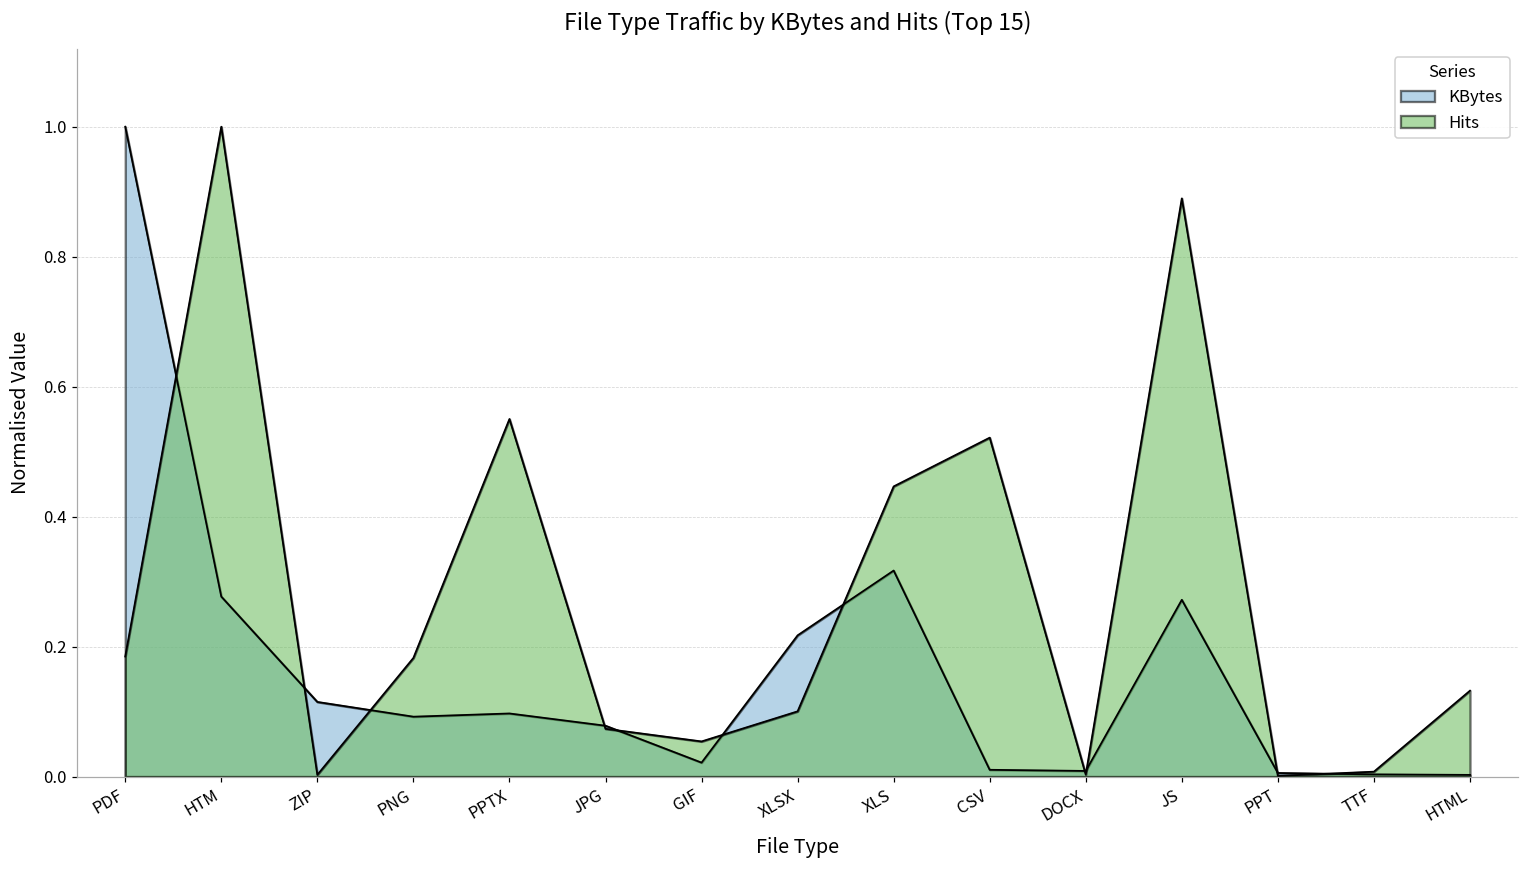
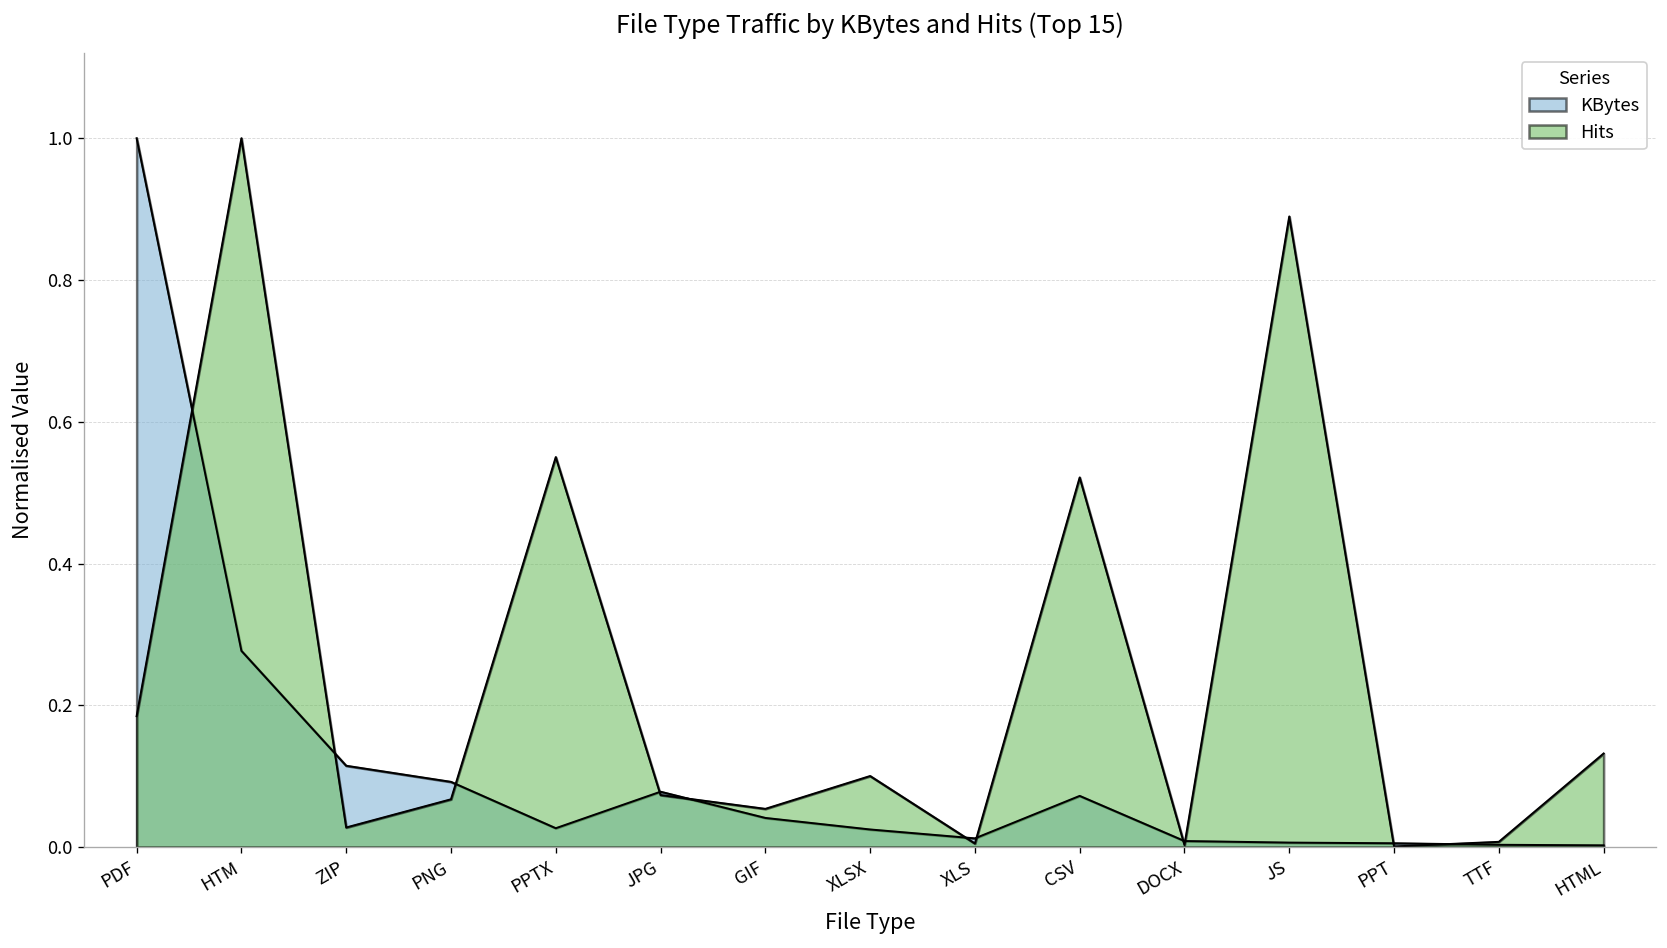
  {
    "KBytes": {
      "PDF": 1.00,
      "HTM": 0.28,
      "ZIP": 0.11,
      "PNG": 0.09,
-     "PPTX": 0.10,
+     "PPTX": 0.03,
      "JPG": 0.08,
-     "GIF": 0.02,
-     "XLSX": 0.22,
-     "XLS": 0.32,
-     "CSV": 0.01,
+     "GIF": 0.04,
+     "XLSX": 0.02,
+     "XLS": 0.01,
+     "CSV": 0.07,
      "DOCX": 0.01,
-     "JS": 0.27,
+     "JS": 0.01,
      "PPT": 0.01,
      "HTML": 0.00
    },
    "Hits": {
      "PDF": 0.18,
      "HTM": 1.00,
-     "ZIP": 0.00,
-     "PNG": 0.18,
+     "ZIP": 0.03,
+     "PNG": 0.07,
      "PPTX": 0.55,
      "JPG": 0.07,
      "GIF": 0.05,
      "XLSX": 0.10,
-     "XLS": 0.45,
+     "XLS": 0.01,
      "CSV": 0.52,
      "DOCX": 0.00,
      "JS": 0.89,
      "PPT": 0.00,
      "HTML": 0.13
    }
  }
